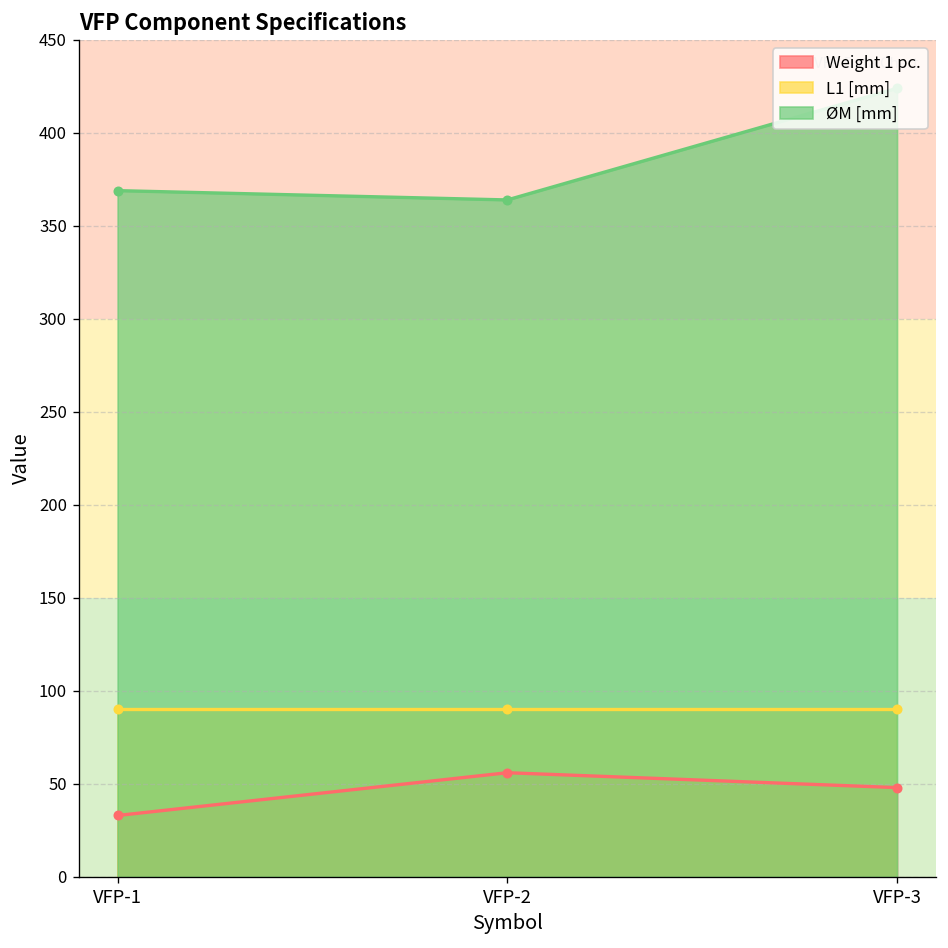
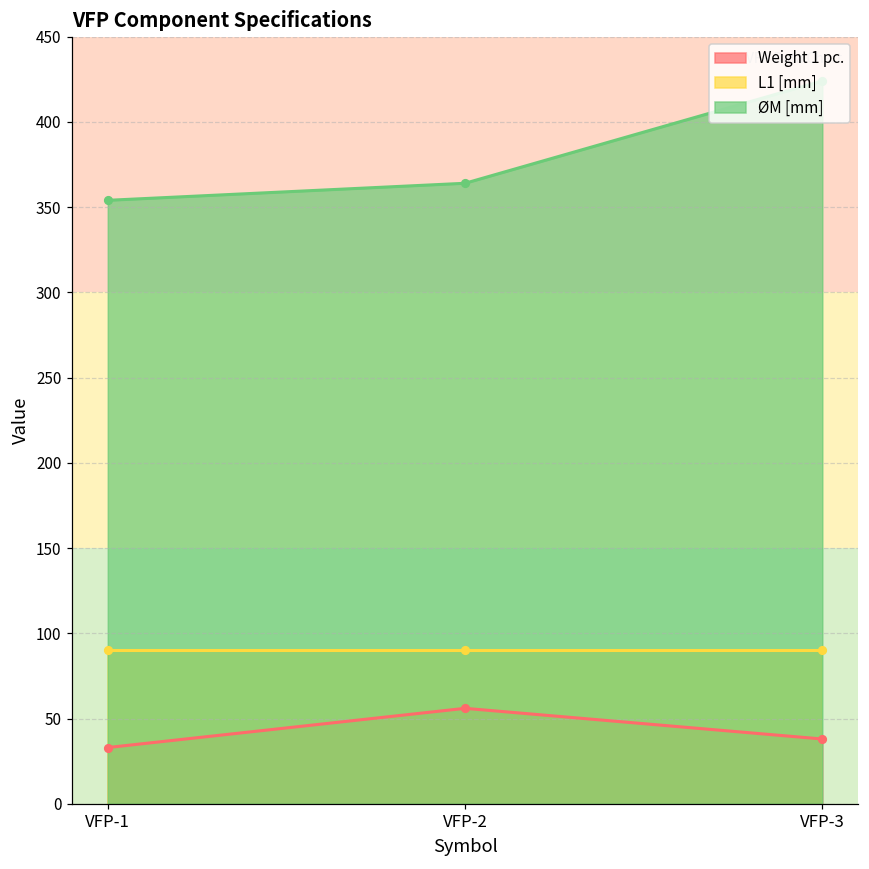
  {
    "Weight 1 pc.": {
      "VFP-1": 33,
      "VFP-2": 56,
-     "VFP-3": 48
+     "VFP-3": 38
    },
    "L1 [mm]": {
      "VFP-1": 90,
      "VFP-2": 90,
      "VFP-3": 90
    },
    "ØM [mm]": {
-     "VFP-1": 369,
+     "VFP-1": 354,
      "VFP-2": 364
    }
  }
